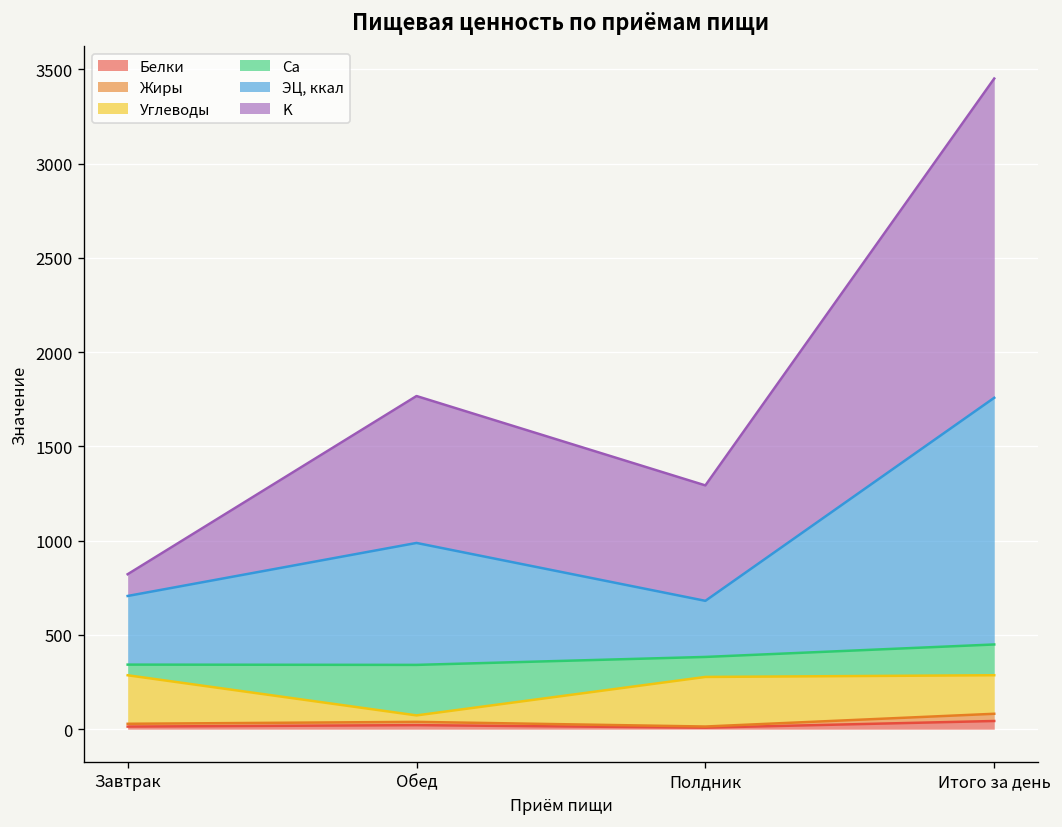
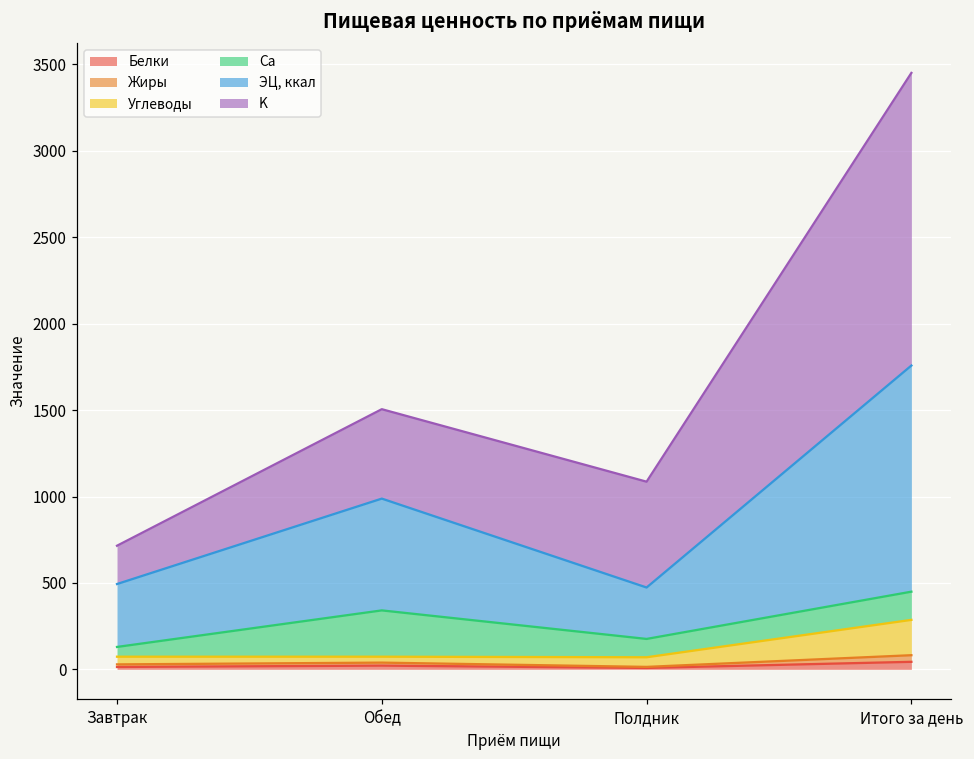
  {
    "Углеводы": {
-     "Завтрак": 260,
+     "Завтрак": 40,
      "Обед": 30,
-     "Полдник": 260,
+     "Полдник": 60,
      "Итого за день": 200
    },
    "Ca": {
      "Завтрак": 60,
      "Обед": 270,
      "Полдник": 110,
      "Итого за день": 160
    },
    "ЭЦ, ккал": {
      "Завтрак": 360,
      "Обед": 650,
      "Полдник": 300,
      "Итого за день": 1310
    },
    "K": {
-     "Завтрак": 120,
-     "Обед": 780,
+     "Завтрак": 220,
+     "Обед": 520,
      "Полдник": 610,
      "Итого за день": 1690
    }
  }
